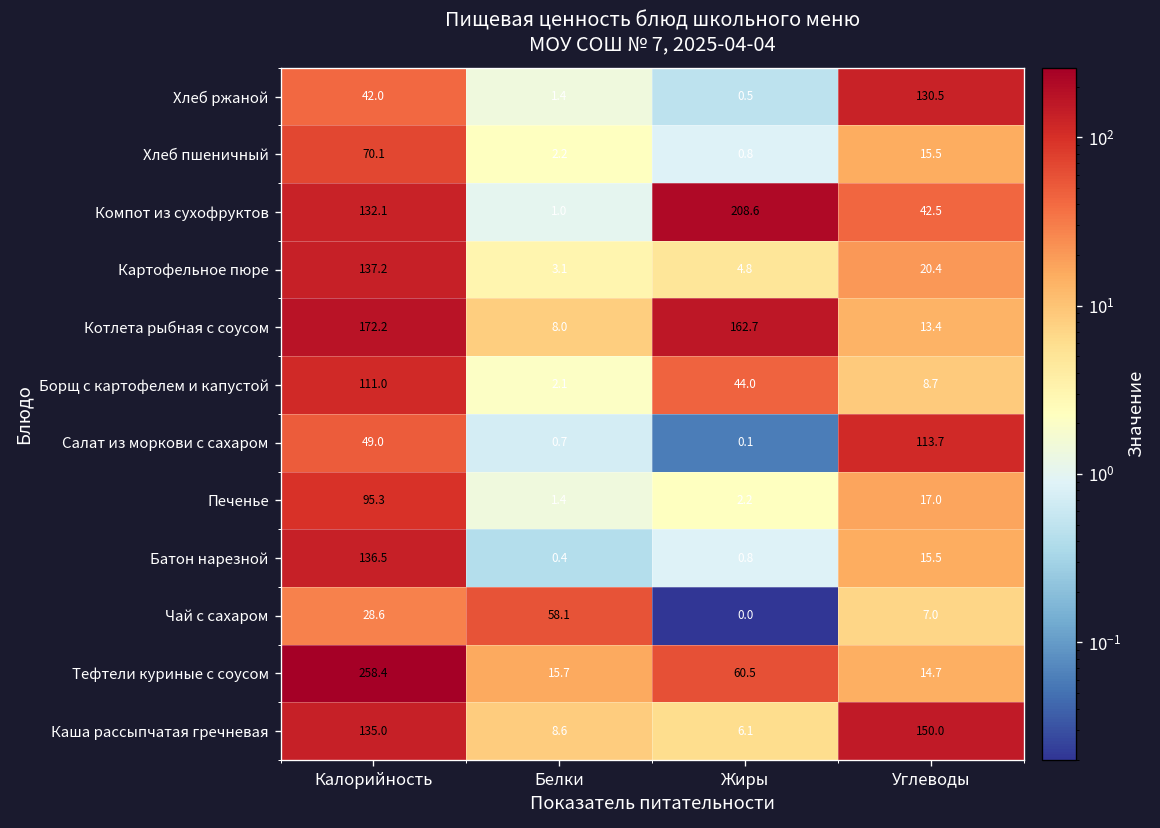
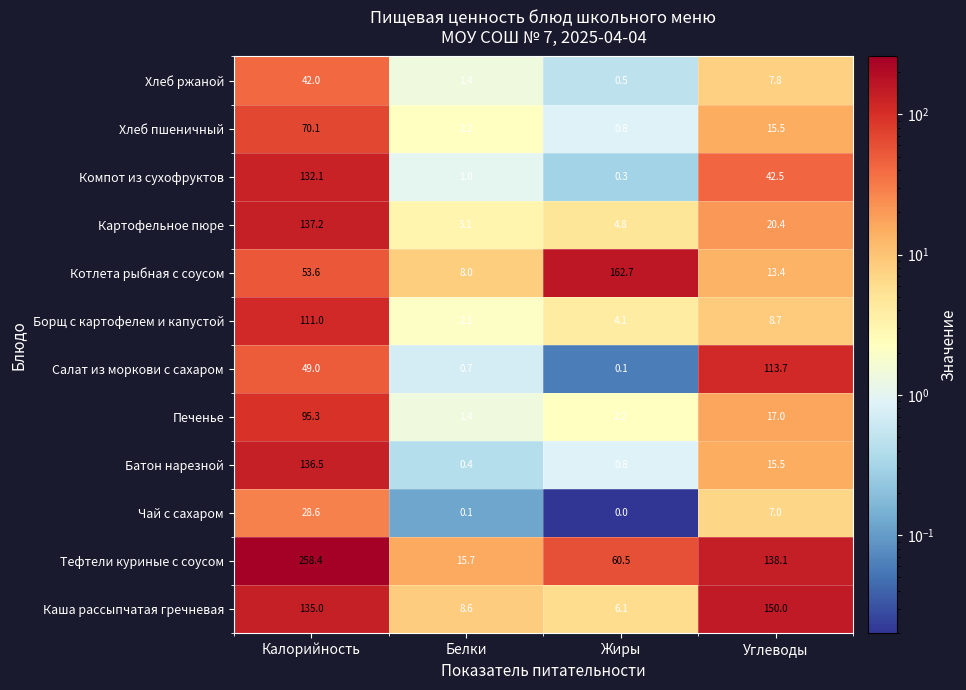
  {
    "Хлеб ржаной": {
      "Калорийность": 42.0,
      "Жиры": 0.5,
-     "Углеводы": 130.5
+     "Углеводы": 7.8
    },
    "Хлеб пшеничный": {
      "Калорийность": 70.1,
      "Белки": 2.2,
      "Углеводы": 15.5
    },
    "Компот из сухофруктов": {
      "Калорийность": 132.1,
-     "Жиры": 208.6,
+     "Жиры": 0.3,
      "Углеводы": 42.5
    },
    "Картофельное пюре": {
      "Калорийность": 137.2,
      "Белки": 3.1,
      "Жиры": 4.8,
      "Углеводы": 20.4
    },
    "Котлета рыбная с соусом": {
-     "Калорийность": 172.2,
+     "Калорийность": 53.6,
      "Белки": 8.0,
      "Жиры": 162.7,
      "Углеводы": 13.4
    },
    "Борщ с картофелем и капустой": {
      "Калорийность": 111.0,
      "Белки": 2.1,
-     "Жиры": 44.0,
+     "Жиры": 4.1,
      "Углеводы": 8.7
    },
    "Салат из моркови с сахаром": {
      "Калорийность": 49.0,
      "Жиры": 0.1,
      "Углеводы": 113.7
    },
    "Печенье": {
      "Калорийность": 95.3,
      "Жиры": 2.2,
      "Углеводы": 17.0
    },
    "Батон нарезной": {
      "Калорийность": 136.5,
      "Белки": 0.4,
      "Углеводы": 15.5
    },
    "Чай с сахаром": {
      "Калорийность": 28.6,
-     "Белки": 58.1,
+     "Белки": 0.1,
      "Жиры": 0.0,
      "Углеводы": 7.0
    },
    "Тефтели куриные с соусом": {
      "Калорийность": 258.4,
      "Белки": 15.7,
      "Жиры": 60.5,
-     "Углеводы": 14.7
+     "Углеводы": 138.1
    },
    "Каша рассыпчатая гречневая": {
      "Калорийность": 135.0,
      "Белки": 8.6,
      "Жиры": 6.1,
      "Углеводы": 150.0
    }
  }
